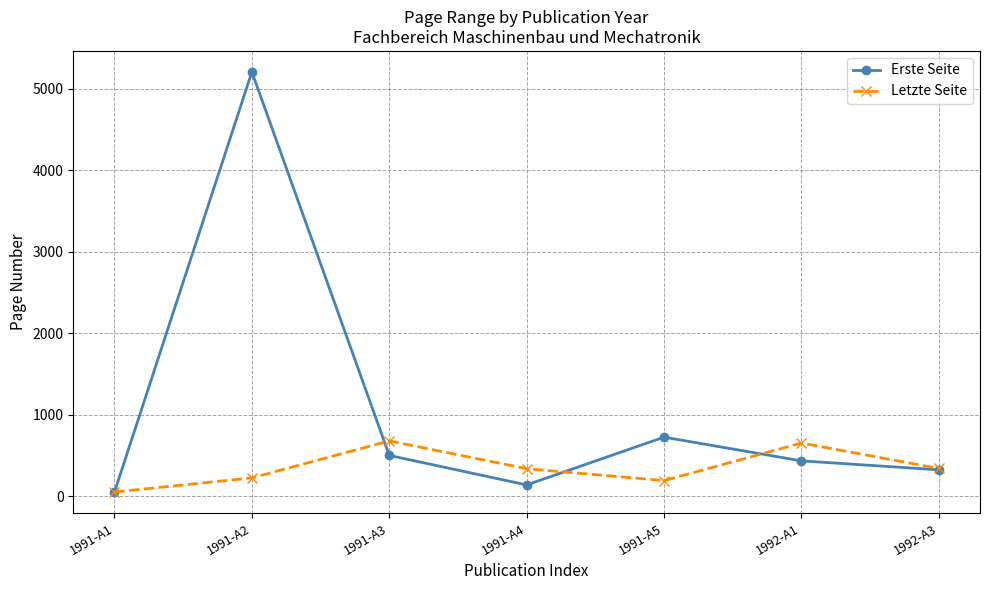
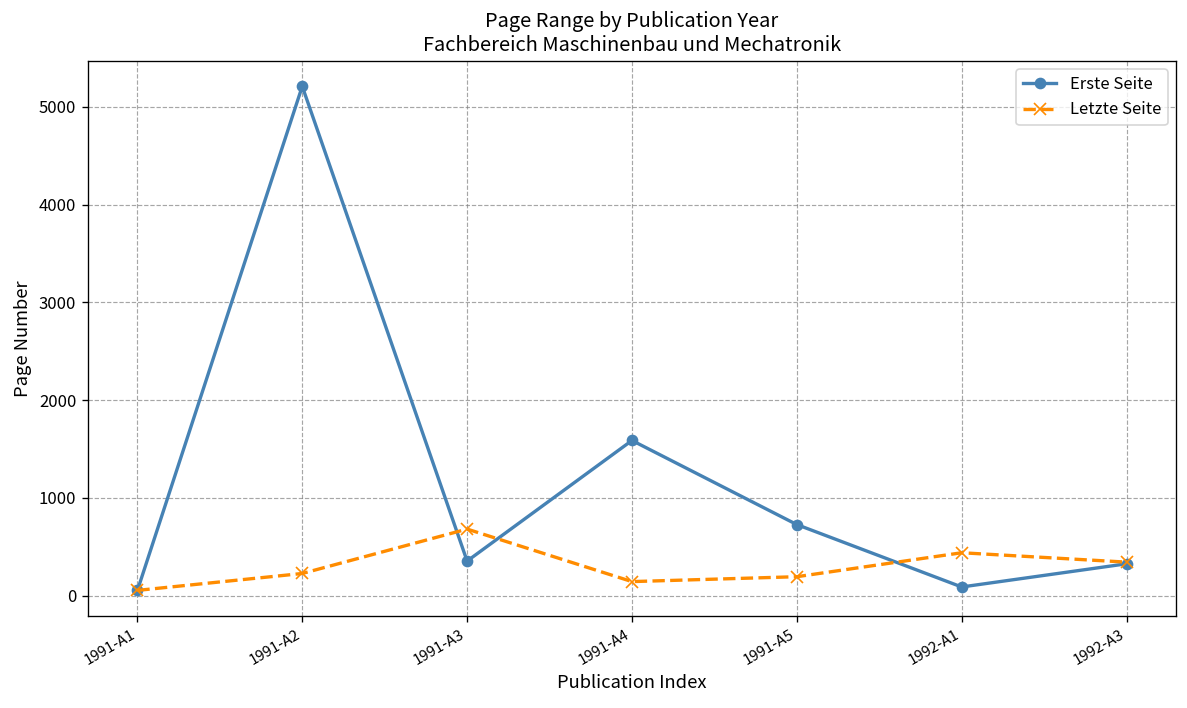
  {
    "Erste Seite": {
      "1991-A2": 5200,
-     "1991-A3": 500,
-     "1991-A4": 100,
+     "1991-A3": 400,
+     "1991-A4": 1600,
      "1991-A5": 700,
-     "1992-A1": 400
+     "1992-A1": 100
    },
    "Letzte Seite": {
      "1991-A2": 200,
      "1991-A3": 700,
-     "1991-A4": 300,
+     "1991-A4": 100,
      "1991-A5": 200,
-     "1992-A1": 700
+     "1992-A1": 400
    }
  }
